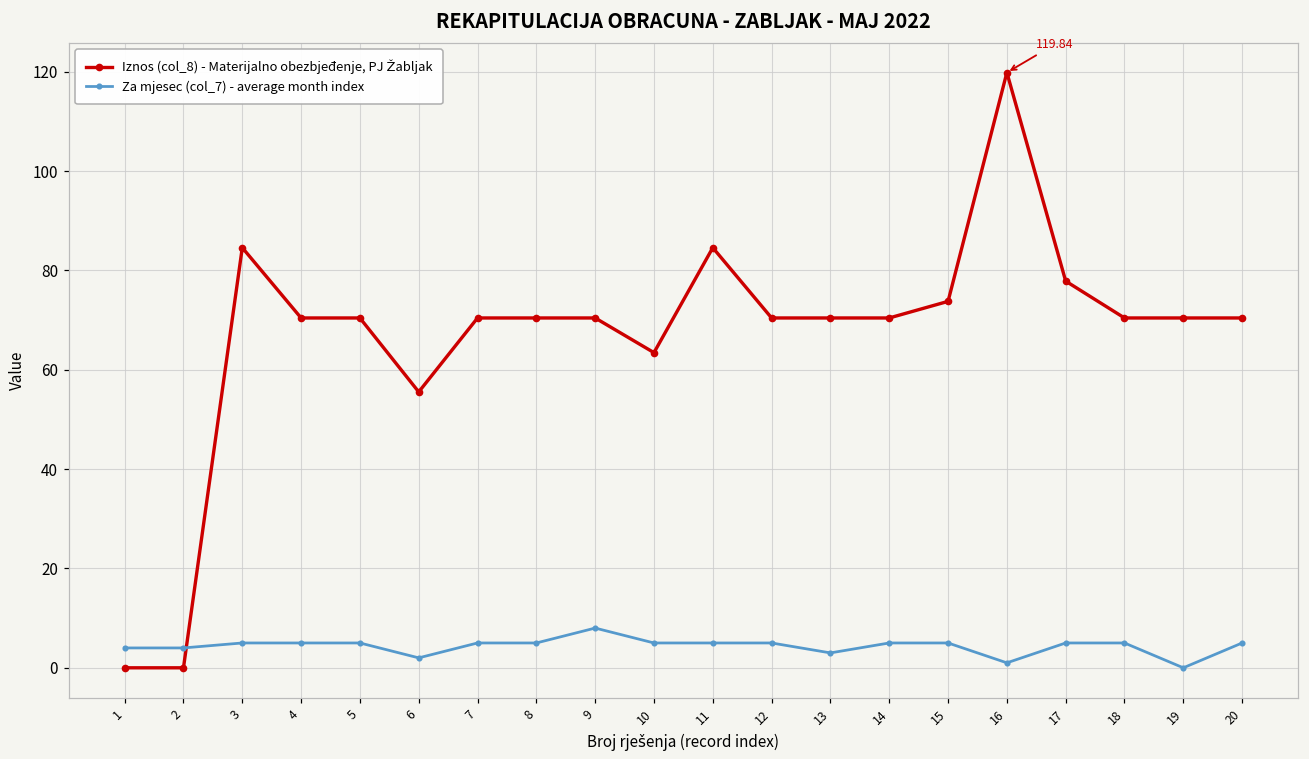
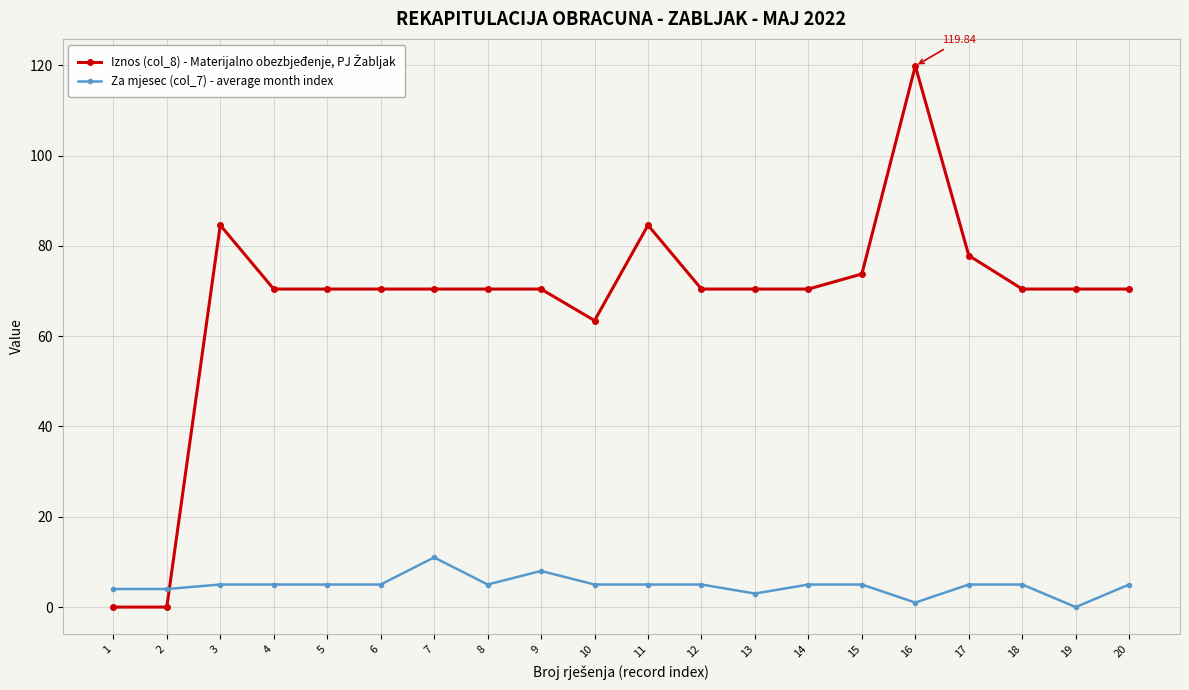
  {
    "Iznos (col_8) - Materijalno obezbjeđenje, PJ Žabljak": {
      "1": 0,
      "2": 0,
      "3": 85,
      "4": 70,
      "5": 70,
-     "6": 56,
+     "6": 70,
      "7": 70,
      "8": 70,
      "9": 70,
      "10": 63,
      "11": 85,
      "12": 70,
      "13": 70,
      "14": 70,
      "15": 74,
      "17": 78,
      "18": 70,
      "19": 70,
      "20": 70
    },
    "Za mjesec (col_7) - average month index": {
      "1": 4,
      "2": 4,
      "3": 5,
      "4": 5,
      "5": 5,
-     "6": 2,
-     "7": 5,
+     "6": 5,
+     "7": 11,
      "8": 5,
      "9": 8,
      "10": 5,
      "11": 5,
      "12": 5,
      "13": 3,
      "14": 5,
      "15": 5,
      "16": 1,
      "17": 5,
      "18": 5,
      "19": 0,
      "20": 5
    }
  }
